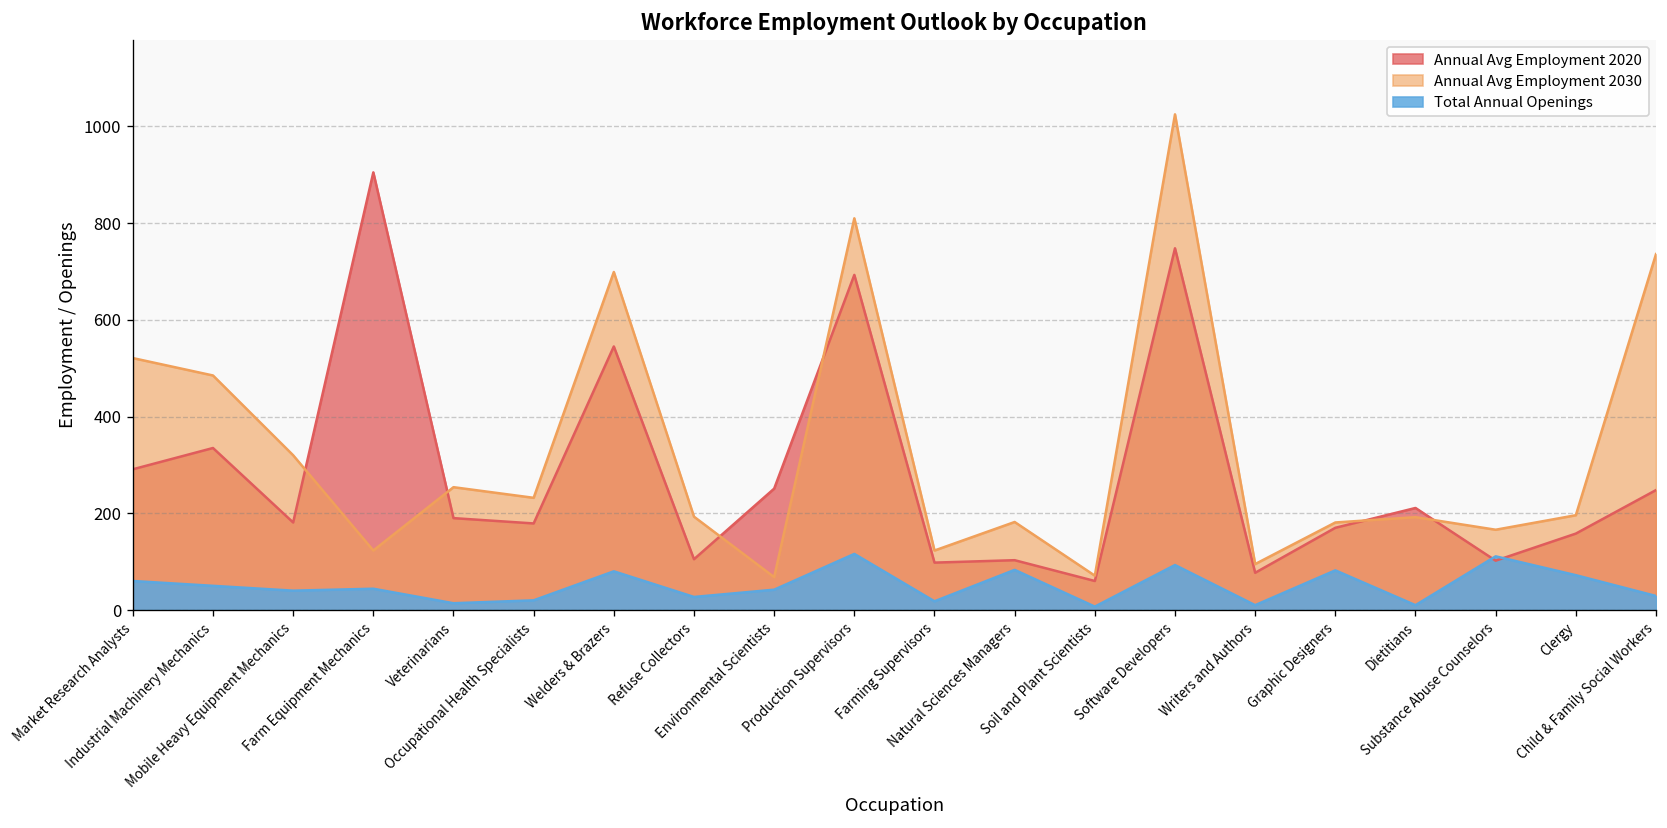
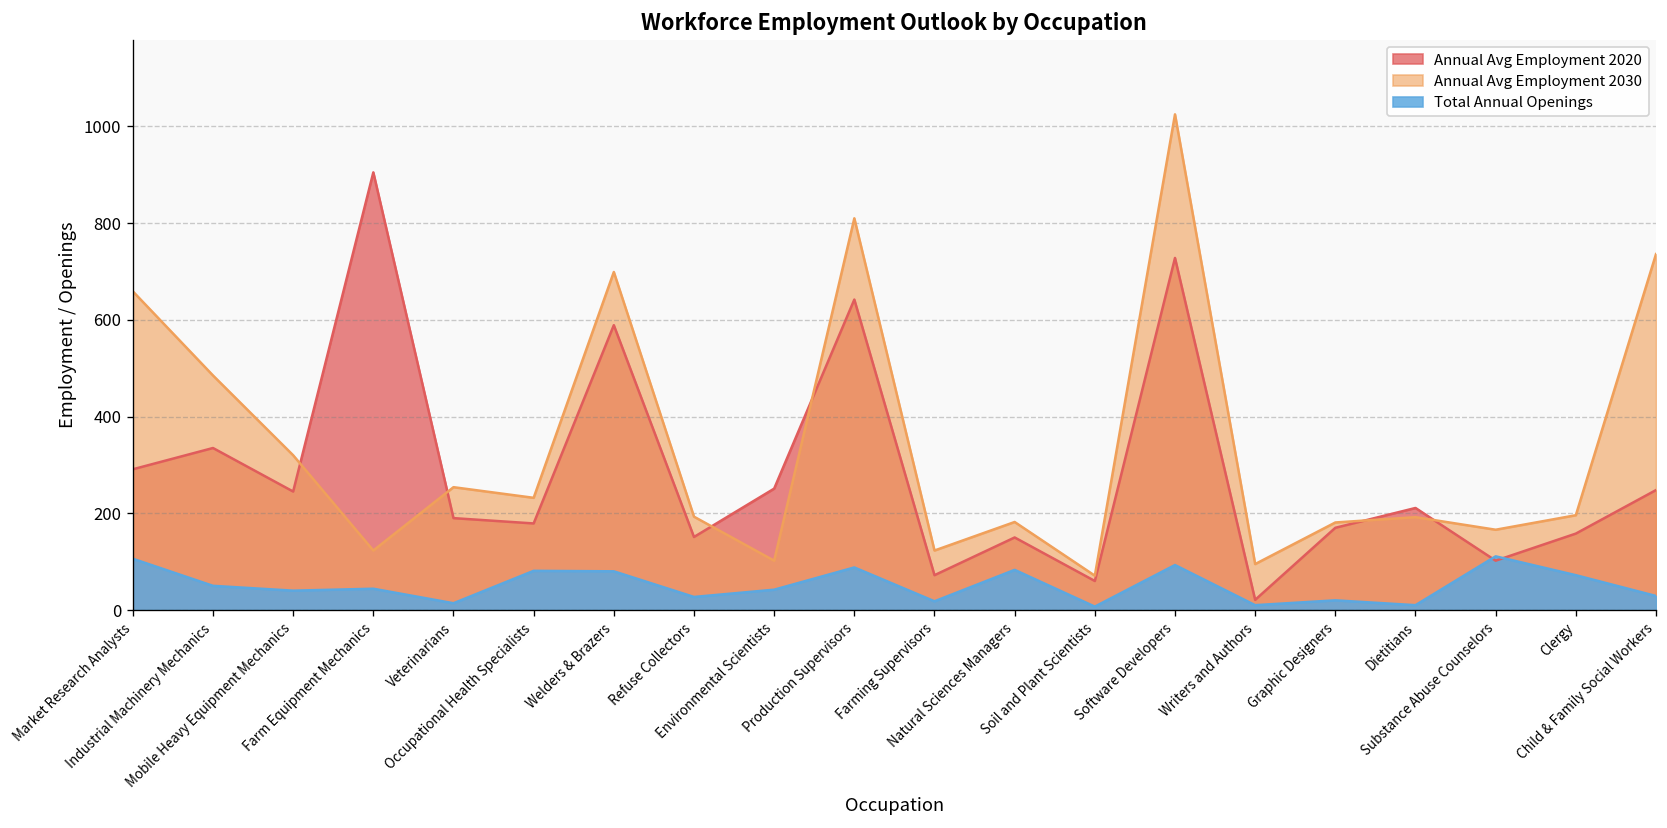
  {
    "Annual Avg Employment 2020": {
      "Market Research Analysts": 290,
      "Industrial Machinery Mechanics": 340,
-     "Mobile Heavy Equipment Mechanics": 180,
+     "Mobile Heavy Equipment Mechanics": 250,
      "Farm Equipment Mechanics": 910,
      "Veterinarians": 190,
      "Occupational Health Specialists": 180,
-     "Welders & Brazers": 550,
-     "Refuse Collectors": 110,
+     "Welders & Brazers": 590,
+     "Refuse Collectors": 150,
      "Environmental Scientists": 250,
-     "Production Supervisors": 690,
-     "Farming Supervisors": 100,
-     "Natural Sciences Managers": 100,
+     "Production Supervisors": 640,
+     "Farming Supervisors": 70,
+     "Natural Sciences Managers": 150,
      "Soil and Plant Scientists": 60,
-     "Software Developers": 750,
-     "Writers and Authors": 80,
+     "Software Developers": 730,
+     "Writers and Authors": 20,
      "Graphic Designers": 170,
      "Dietitians": 210,
      "Substance Abuse Counselors": 100,
      "Clergy": 160,
      "Child & Family Social Workers": 250
    },
    "Annual Avg Employment 2030": {
-     "Market Research Analysts": 520,
+     "Market Research Analysts": 660,
      "Industrial Machinery Mechanics": 490,
      "Mobile Heavy Equipment Mechanics": 320,
      "Farm Equipment Mechanics": 120,
      "Veterinarians": 250,
      "Occupational Health Specialists": 230,
      "Welders & Brazers": 700,
      "Refuse Collectors": 190,
-     "Environmental Scientists": 70,
+     "Environmental Scientists": 100,
      "Production Supervisors": 810,
      "Farming Supervisors": 120,
      "Natural Sciences Managers": 180,
      "Soil and Plant Scientists": 70,
      "Software Developers": 1030,
      "Writers and Authors": 100,
      "Graphic Designers": 180,
      "Dietitians": 190,
      "Substance Abuse Counselors": 170,
      "Clergy": 200,
      "Child & Family Social Workers": 740
    },
    "Total Annual Openings": {
-     "Market Research Analysts": 60,
+     "Market Research Analysts": 110,
      "Industrial Machinery Mechanics": 50,
      "Mobile Heavy Equipment Mechanics": 40,
      "Farm Equipment Mechanics": 40,
      "Veterinarians": 10,
-     "Occupational Health Specialists": 20,
+     "Occupational Health Specialists": 80,
      "Welders & Brazers": 80,
      "Refuse Collectors": 30,
      "Environmental Scientists": 40,
-     "Production Supervisors": 120,
+     "Production Supervisors": 90,
      "Farming Supervisors": 20,
      "Natural Sciences Managers": 80,
      "Soil and Plant Scientists": 10,
      "Software Developers": 90,
      "Writers and Authors": 10,
-     "Graphic Designers": 80,
+     "Graphic Designers": 20,
      "Dietitians": 10,
      "Substance Abuse Counselors": 110,
      "Clergy": 70,
      "Child & Family Social Workers": 30
    }
  }
